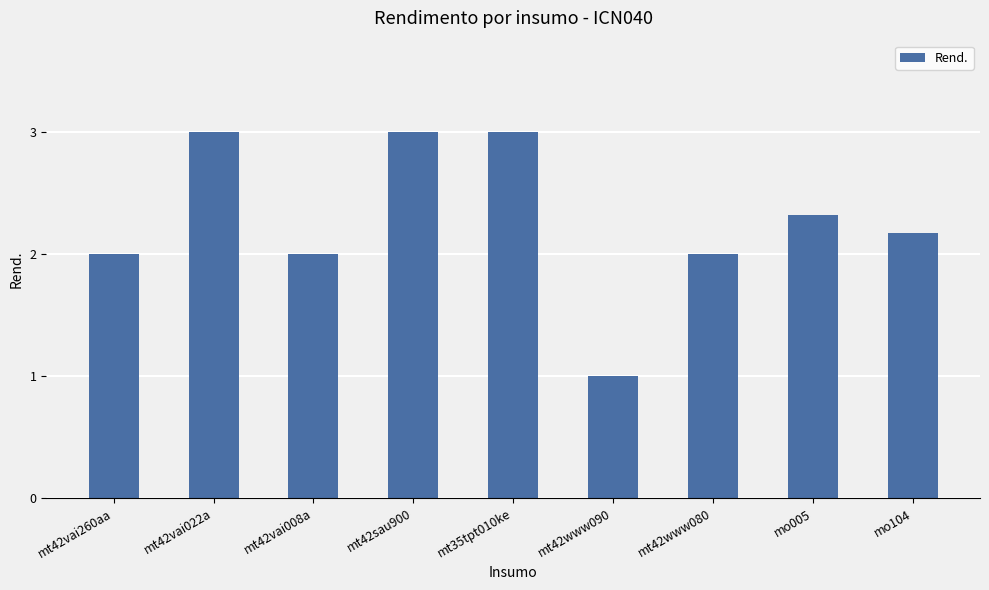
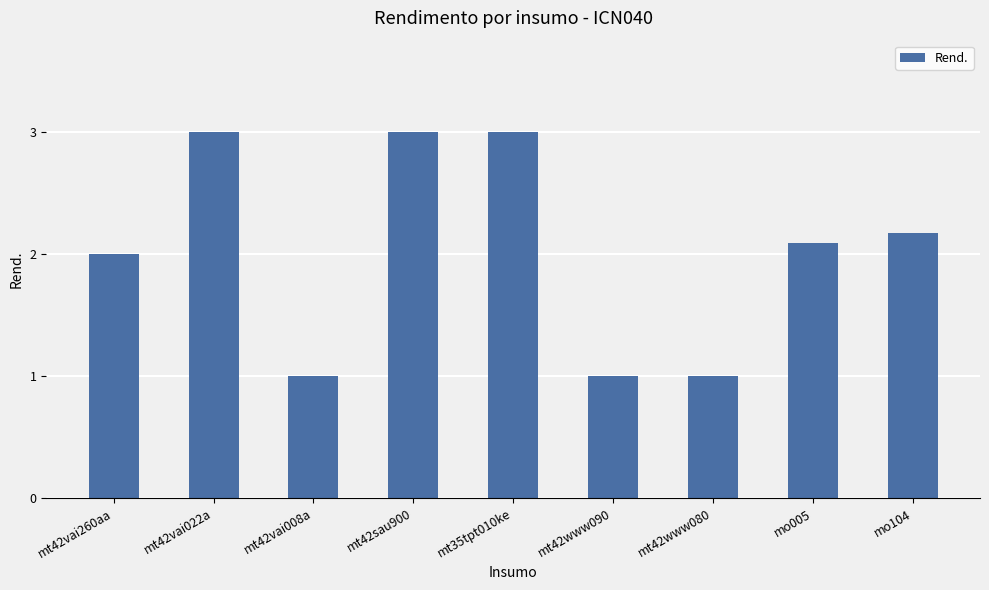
  {
    "mt42vai260aa": 2.00,
    "mt42vai022a": 3.00,
-   "mt42vai008a": 2,
+   "mt42vai008a": 1,
    "mt42sau900": 3.00,
    "mt35tpt010ke": 3.00,
    "mt42www090": 1.00,
-   "mt42www080": 2,
-   "mo005": 2.32,
+   "mt42www080": 1,
+   "mo005": 2.09,
    "mo104": 2.17
  }
